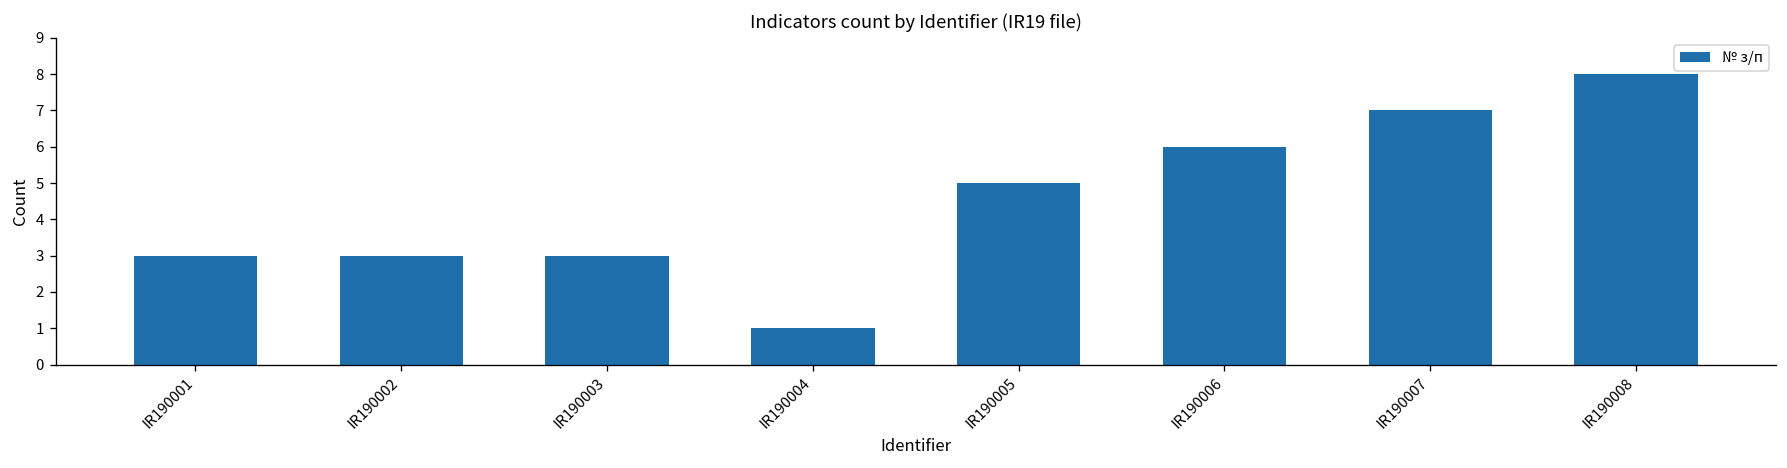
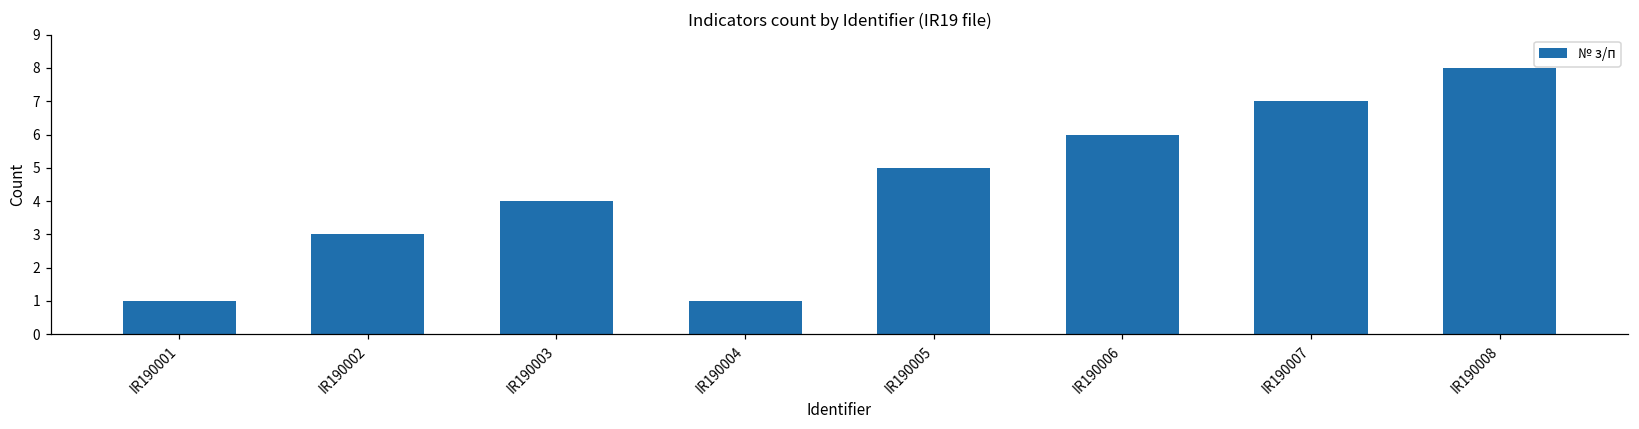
  {
-   "IR190001": 3,
+   "IR190001": 1,
    "IR190002": 3,
-   "IR190003": 3,
+   "IR190003": 4,
    "IR190004": 1,
    "IR190005": 5,
    "IR190006": 6,
    "IR190007": 7,
    "IR190008": 8
  }
